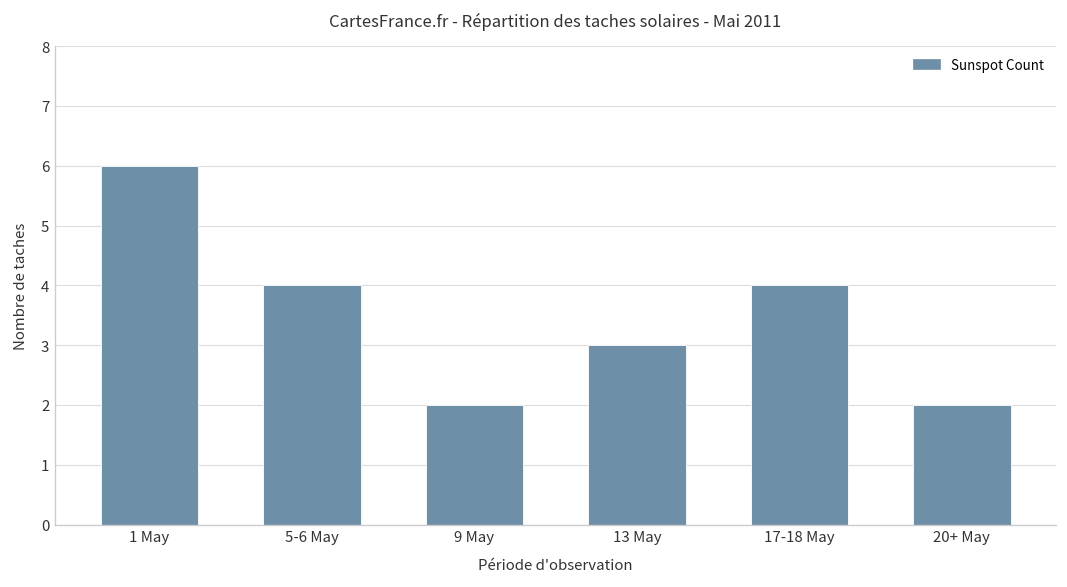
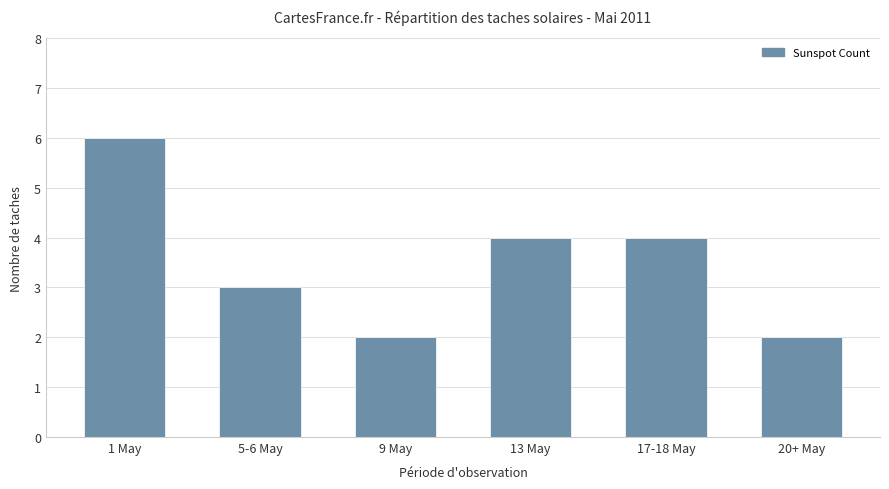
  {
    "1 May": 6,
-   "5-6 May": 4,
+   "5-6 May": 3,
    "9 May": 2,
-   "13 May": 3,
+   "13 May": 4,
    "17-18 May": 4,
    "20+ May": 2
  }
